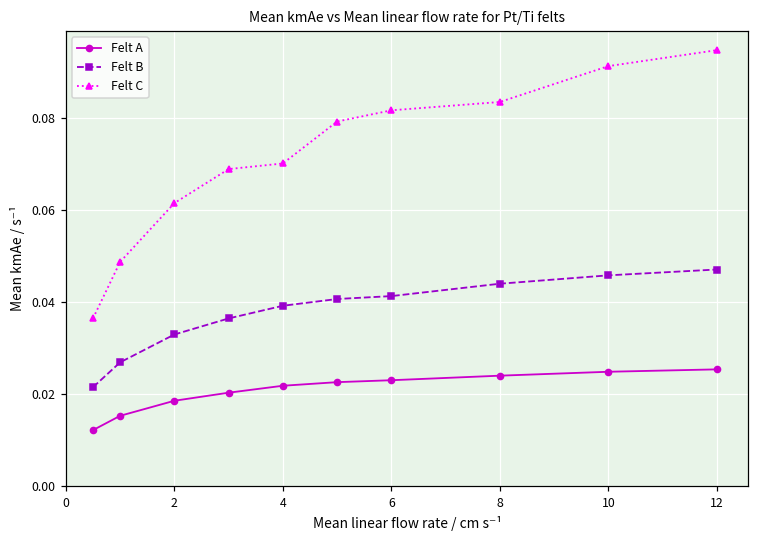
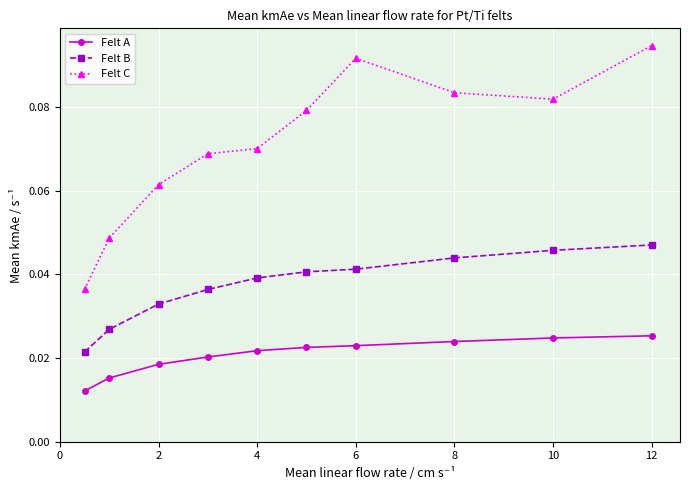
  {
    "Felt C": {
      "2": 0.061,
      "4": 0.070,
-     "6": 0.082,
+     "6": 0.092,
      "8": 0.083,
-     "10": 0.091,
+     "10": 0.082,
      "12": 0.095
    }
  }
